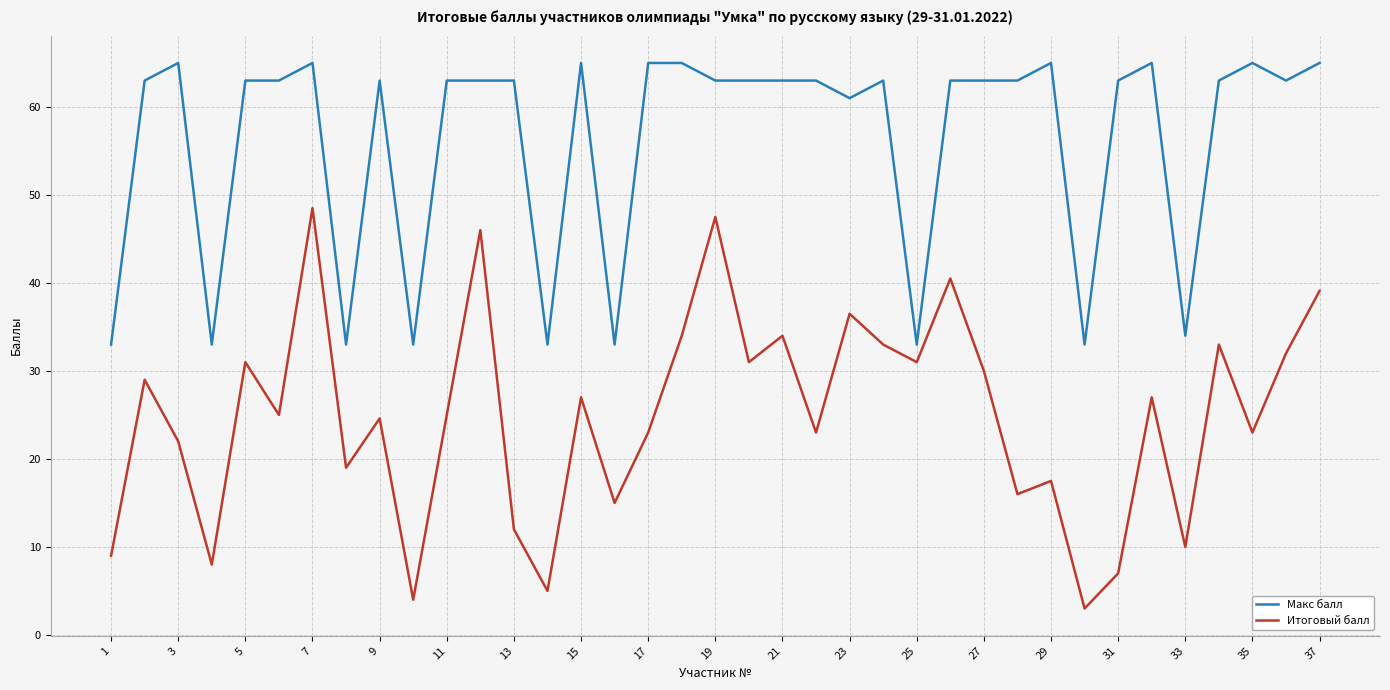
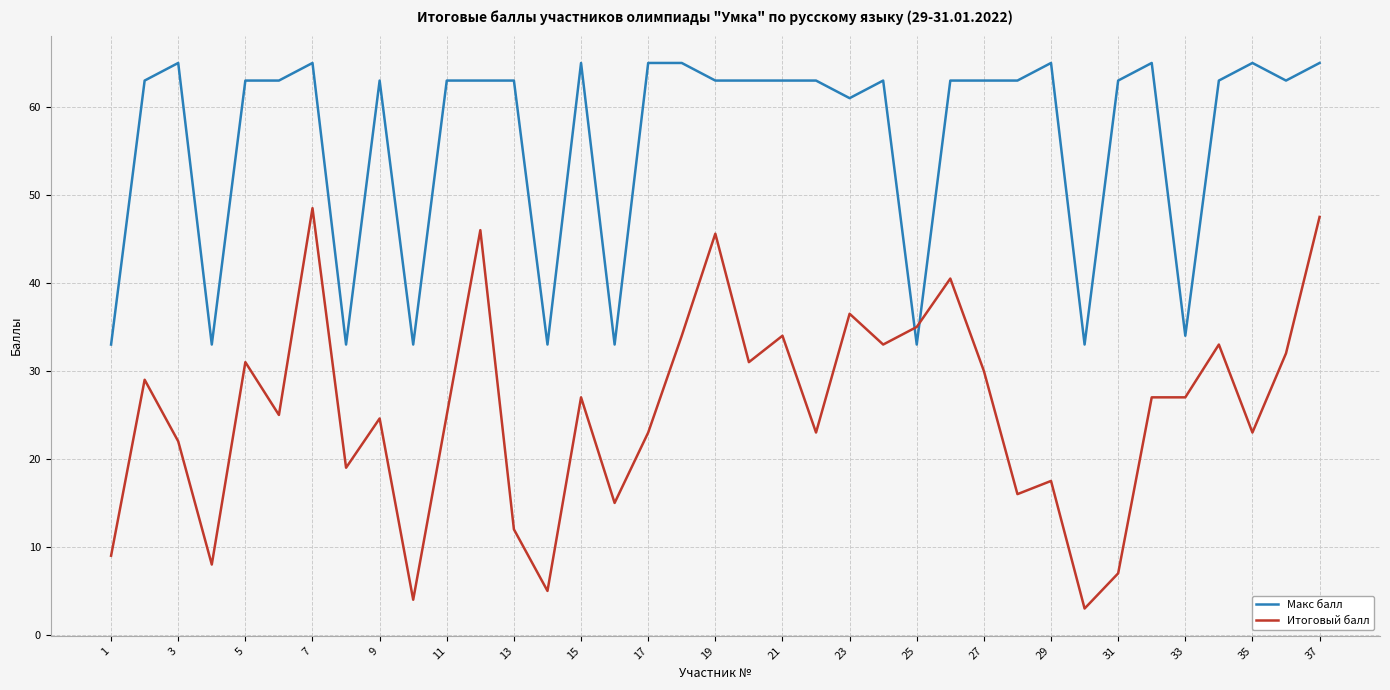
  {
    "Макс балл": {
      "1": 33,
      "3": 65,
      "5": 63,
      "7": 65,
      "9": 63,
      "11": 63,
      "13": 63,
      "15": 65,
      "17": 65,
      "19": 63,
      "21": 63,
      "23": 61,
      "25": 33,
      "27": 63,
      "29": 65,
      "31": 63,
      "33": 34,
      "35": 65,
      "37": 65
    },
    "Итоговый балл": {
      "1": 9,
      "3": 22,
      "5": 31,
      "7": 49,
      "9": 25,
      "11": 25,
      "13": 12,
      "15": 27,
      "17": 23,
-     "19": 48,
+     "19": 46,
      "21": 34,
      "23": 37,
-     "25": 31,
+     "25": 35,
      "27": 30,
      "29": 18,
      "31": 7,
-     "33": 10,
+     "33": 27,
      "35": 23,
-     "37": 39
+     "37": 48
    }
  }
